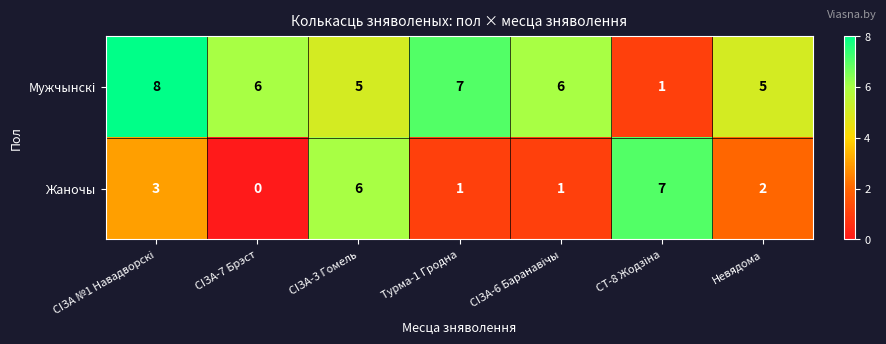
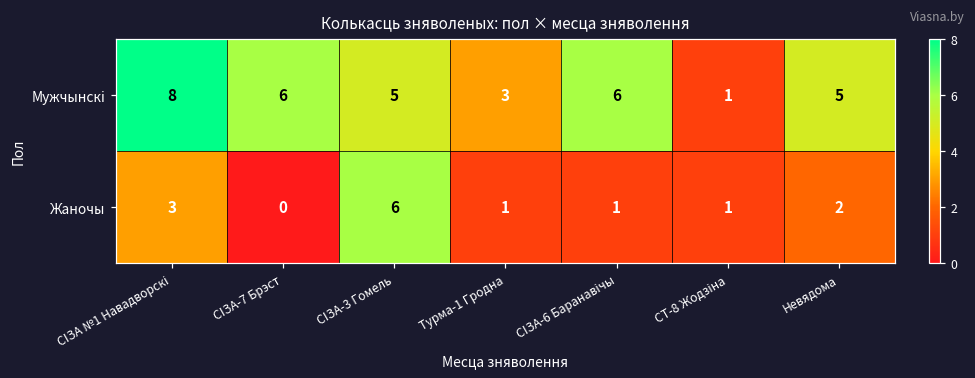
  {
    "Мужчынскі": {
      "СІЗА №1 Навадворскі": 8,
      "СІЗА-7 Брэст": 6,
      "СІЗА-3 Гомель": 5,
-     "Турма-1 Гродна": 7,
+     "Турма-1 Гродна": 3,
      "СІЗА-6 Баранавічы": 6,
      "СТ-8 Жодзіна": 1,
      "Невядома": 5
    },
    "Жаночы": {
      "СІЗА №1 Навадворскі": 3,
      "СІЗА-7 Брэст": 0,
      "СІЗА-3 Гомель": 6,
      "Турма-1 Гродна": 1,
      "СІЗА-6 Баранавічы": 1,
-     "СТ-8 Жодзіна": 7,
+     "СТ-8 Жодзіна": 1,
      "Невядома": 2
    }
  }
